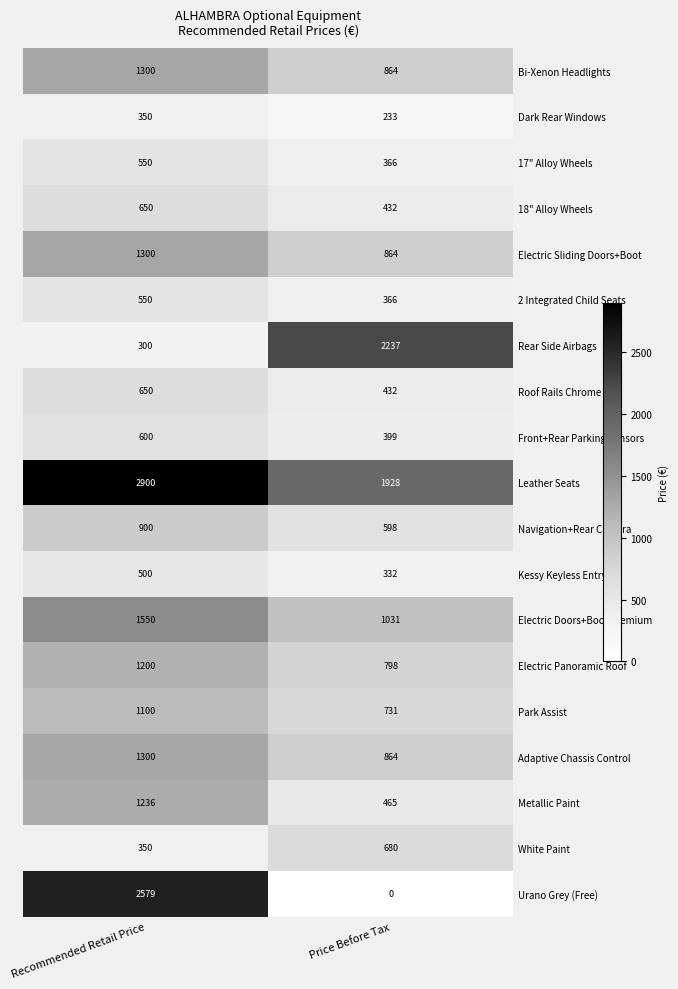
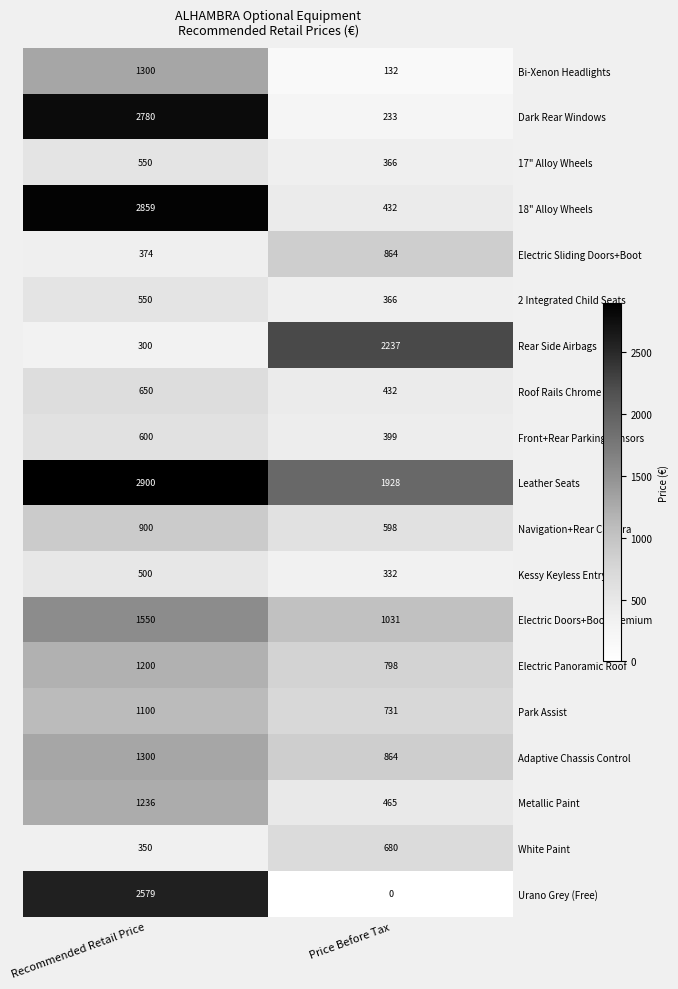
  {
    "Bi-Xenon Headlights": {
      "Recommended Retail Price": 1300,
-     "Price Before Tax": 864
+     "Price Before Tax": 132
    },
    "Dark Rear Windows": {
-     "Recommended Retail Price": 350,
+     "Recommended Retail Price": 2780,
      "Price Before Tax": 233
    },
    "17\" Alloy Wheels": {
      "Recommended Retail Price": 550,
      "Price Before Tax": 366
    },
    "18\" Alloy Wheels": {
-     "Recommended Retail Price": 650,
+     "Recommended Retail Price": 2859,
      "Price Before Tax": 432
    },
    "Electric Sliding Doors+Boot": {
-     "Recommended Retail Price": 1300,
+     "Recommended Retail Price": 374,
      "Price Before Tax": 864
    },
    "2 Integrated Child Seats": {
      "Recommended Retail Price": 550,
      "Price Before Tax": 366
    },
    "Rear Side Airbags": {
      "Recommended Retail Price": 300,
      "Price Before Tax": 2237
    },
    "Roof Rails Chrome": {
      "Recommended Retail Price": 650,
      "Price Before Tax": 432
    },
    "Front+Rear Parking Sensors": {
      "Recommended Retail Price": 600,
      "Price Before Tax": 399
    },
    "Leather Seats": {
      "Recommended Retail Price": 2900,
      "Price Before Tax": 1928
    },
    "Navigation+Rear Camera": {
      "Recommended Retail Price": 900,
      "Price Before Tax": 598
    },
    "Kessy Keyless Entry": {
      "Recommended Retail Price": 500,
      "Price Before Tax": 332
    },
    "Electric Doors+Boot Premium": {
      "Recommended Retail Price": 1550,
      "Price Before Tax": 1031
    },
    "Electric Panoramic Roof": {
      "Recommended Retail Price": 1200,
      "Price Before Tax": 798
    },
    "Park Assist": {
      "Recommended Retail Price": 1100,
      "Price Before Tax": 731
    },
    "Adaptive Chassis Control": {
      "Recommended Retail Price": 1300,
      "Price Before Tax": 864
    },
    "Metallic Paint": {
      "Recommended Retail Price": 1236,
      "Price Before Tax": 465
    },
    "White Paint": {
      "Recommended Retail Price": 350,
      "Price Before Tax": 680
    },
    "Urano Grey (Free)": {
      "Recommended Retail Price": 2579,
      "Price Before Tax": 0
    }
  }
